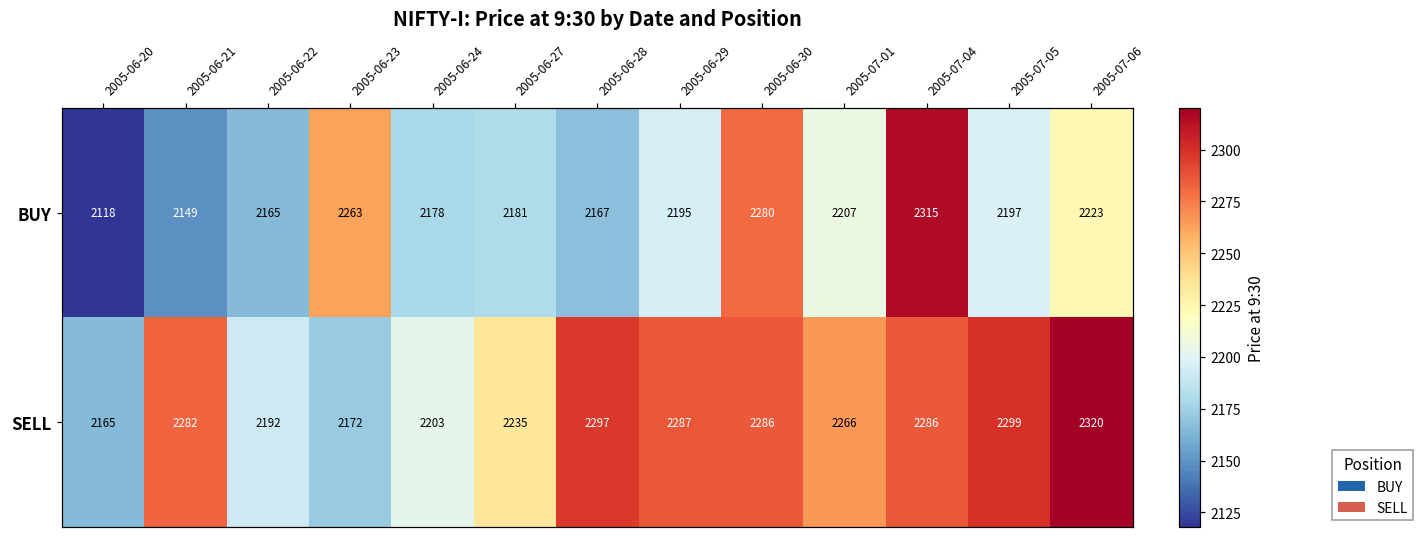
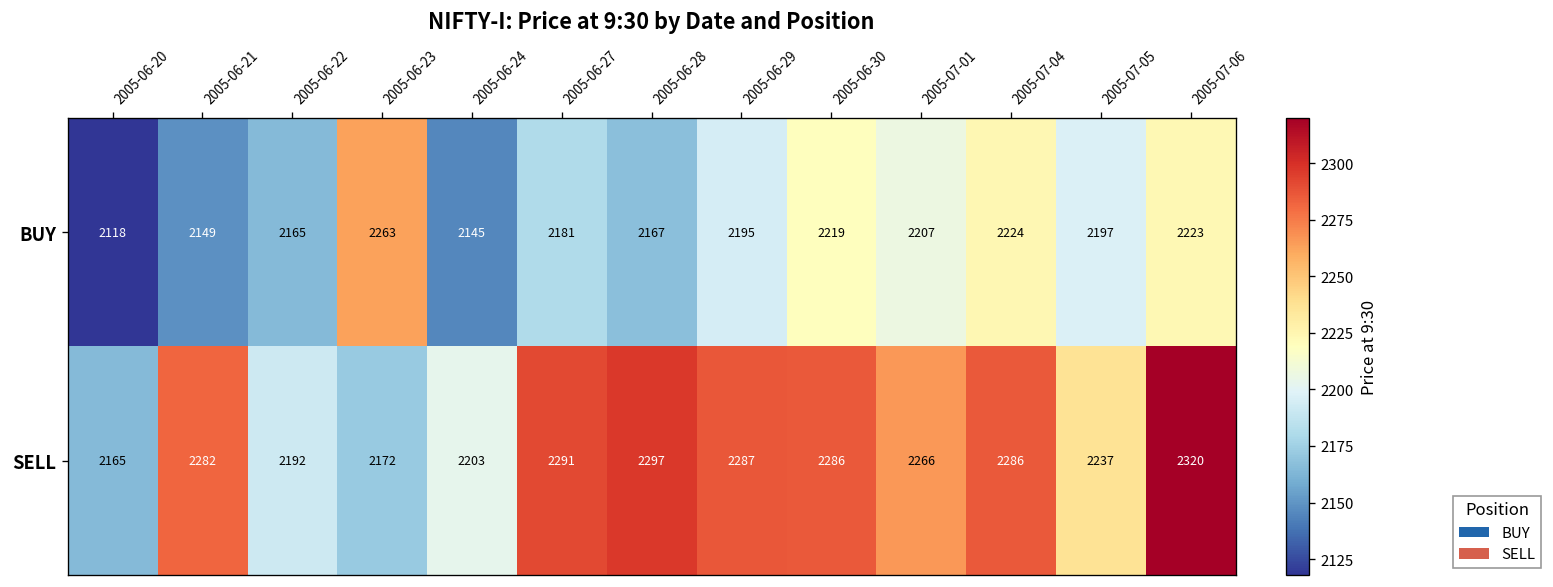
  {
    "BUY": {
      "2005-06-20": 2118,
      "2005-06-21": 2149,
      "2005-06-22": 2165,
      "2005-06-23": 2263,
-     "2005-06-24": 2178,
+     "2005-06-24": 2145,
      "2005-06-27": 2181,
      "2005-06-28": 2167,
      "2005-06-29": 2195,
-     "2005-06-30": 2280,
+     "2005-06-30": 2219,
      "2005-07-01": 2207,
-     "2005-07-04": 2315,
+     "2005-07-04": 2224,
      "2005-07-05": 2197,
      "2005-07-06": 2223
    },
    "SELL": {
      "2005-06-20": 2165,
      "2005-06-21": 2282,
      "2005-06-22": 2192,
      "2005-06-23": 2172,
      "2005-06-24": 2203,
-     "2005-06-27": 2235,
+     "2005-06-27": 2291,
      "2005-06-28": 2297,
      "2005-06-29": 2287,
      "2005-06-30": 2286,
      "2005-07-01": 2266,
      "2005-07-04": 2286,
-     "2005-07-05": 2299,
+     "2005-07-05": 2237,
      "2005-07-06": 2320
    }
  }
